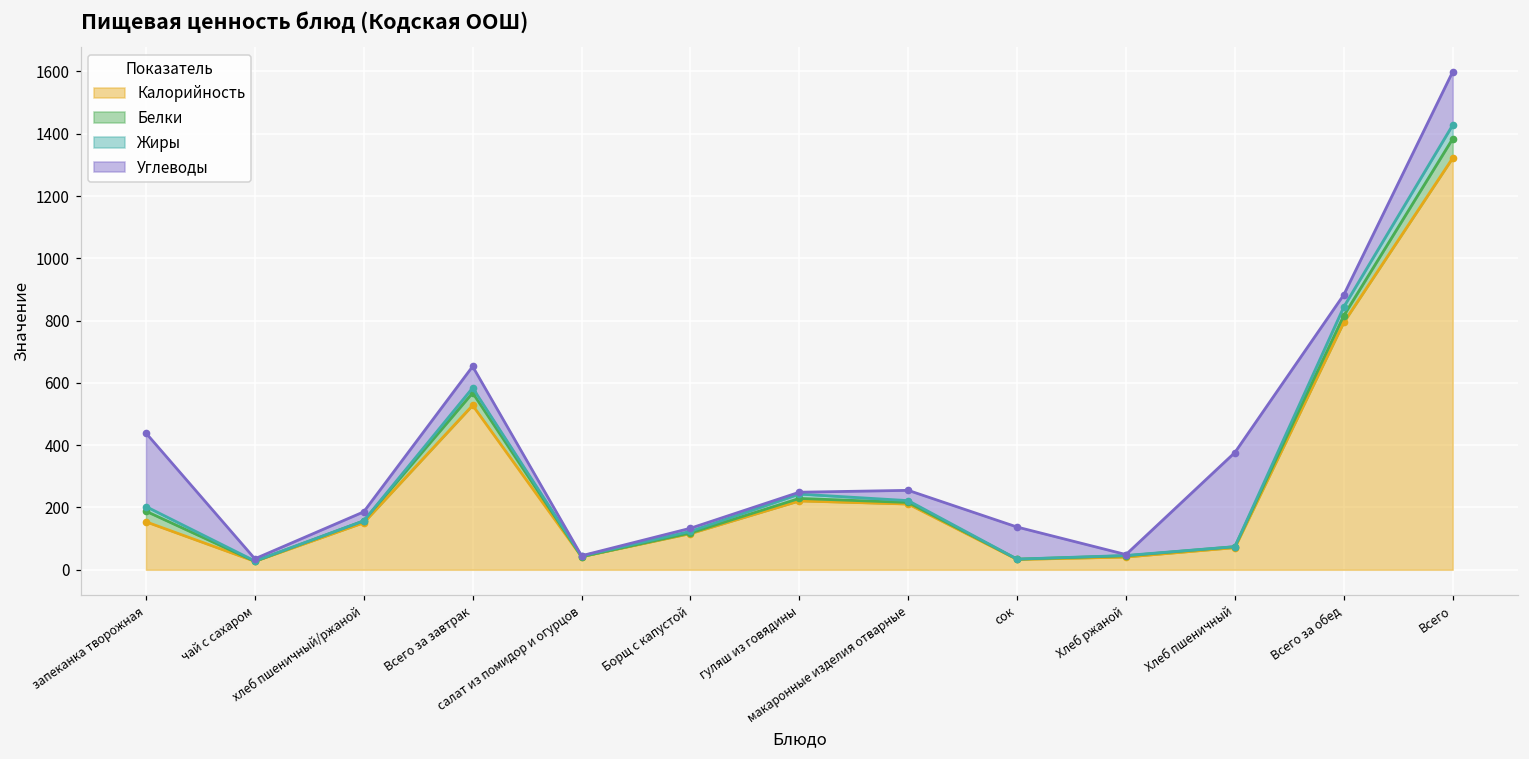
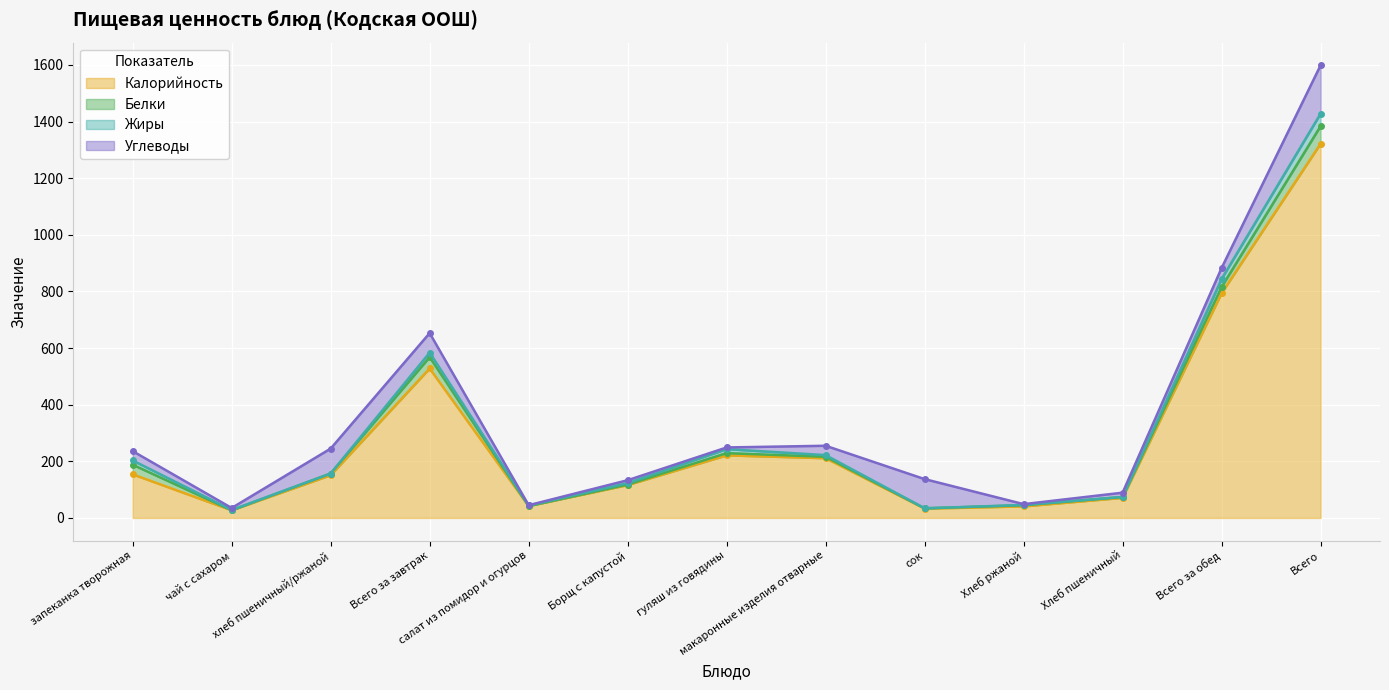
  {
    "Калорийность": {
      "запеканка творожная": 150,
      "Всего за завтрак": 530,
      "Всего за обед": 790,
      "Всего": 1320
    },
    "Углеводы": {
-     "запеканка творожная": 240,
-     "хлеб пшеничный/ржаной": 30,
+     "запеканка творожная": 30,
+     "хлеб пшеничный/ржаной": 90,
      "Всего за завтрак": 70,
      "Борщ с капустой": 10,
      "макаронные изделия отварные": 30,
      "сок": 100,
-     "Хлеб пшеничный": 300,
+     "Хлеб пшеничный": 20,
      "Всего за обед": 40,
      "Всего": 170
    }
  }
